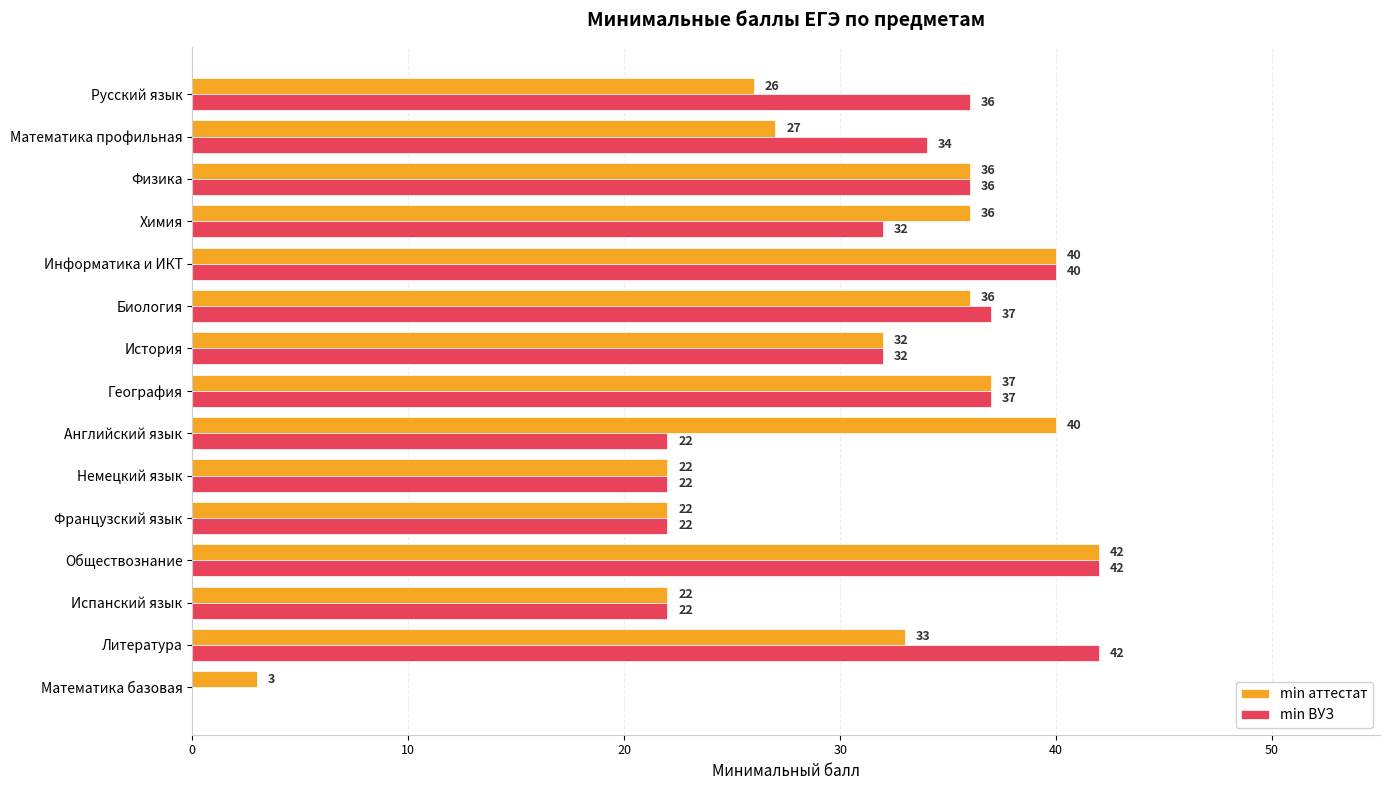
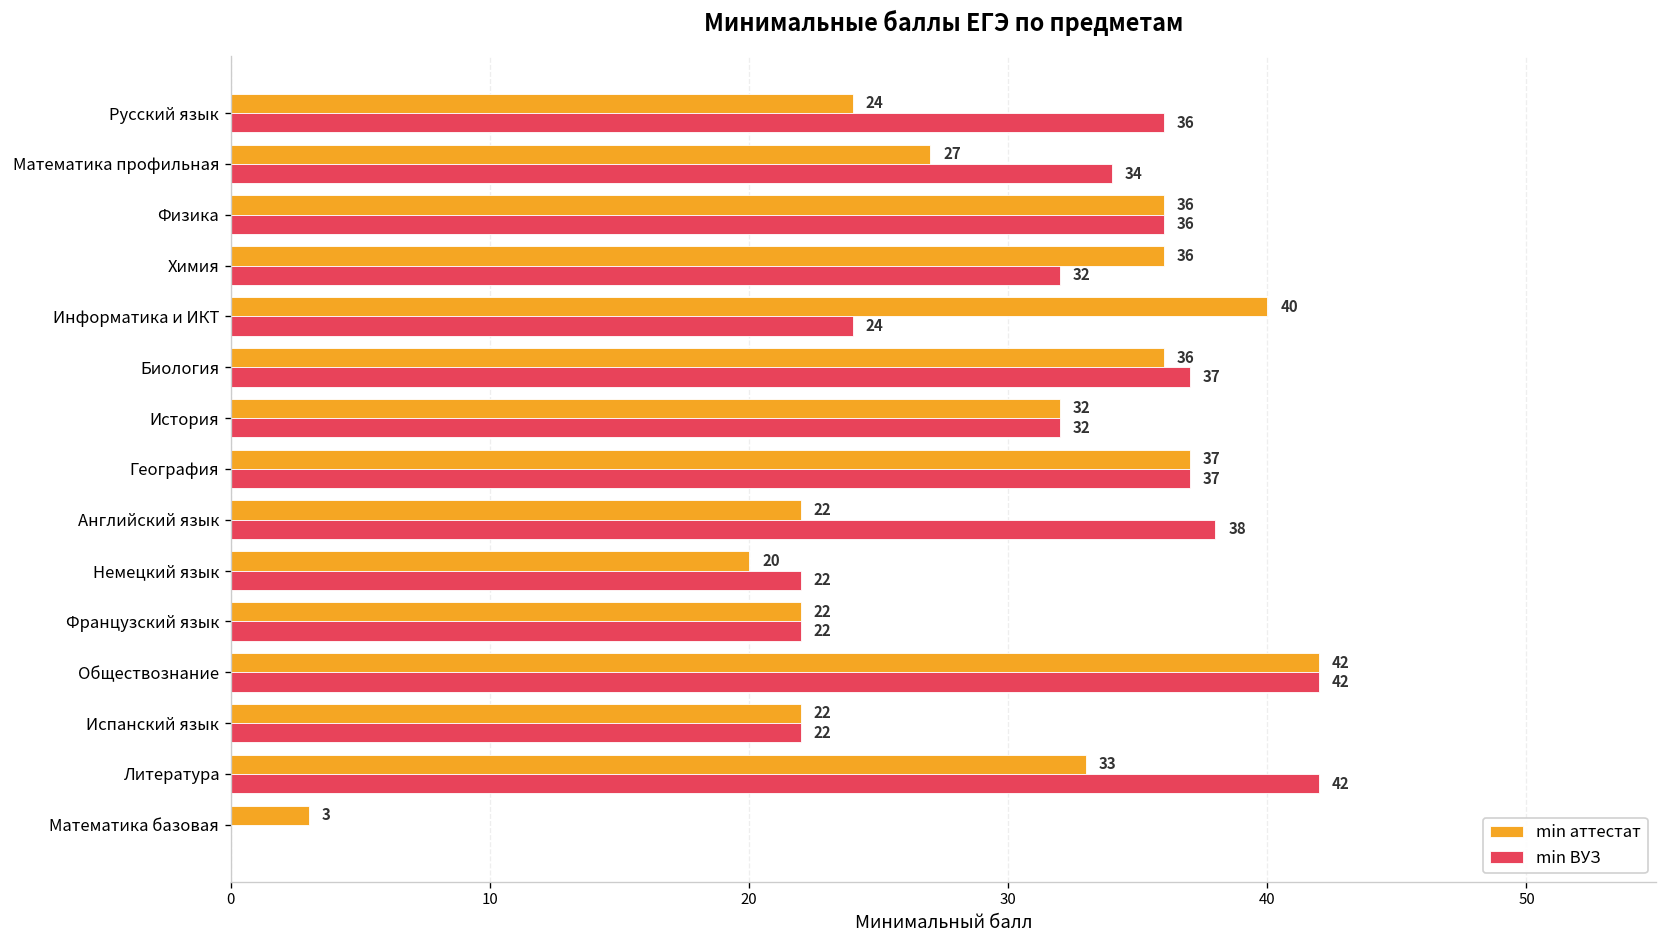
  {
    "min аттестат": {
-     "Русский язык": 26,
+     "Русский язык": 24,
      "Математика профильная": 27,
      "Физика": 36,
      "Химия": 36,
      "Информатика и ИКТ": 40,
      "Биология": 36,
      "История": 32,
      "География": 37,
-     "Английский язык": 40,
-     "Немецкий язык": 22,
+     "Английский язык": 22,
+     "Немецкий язык": 20,
      "Французский язык": 22,
      "Обществознание": 42,
      "Испанский язык": 22,
      "Литература": 33,
      "Математика базовая": 3
    },
    "min ВУЗ": {
      "Русский язык": 36,
      "Математика профильная": 34,
      "Физика": 36,
      "Химия": 32,
-     "Информатика и ИКТ": 40,
+     "Информатика и ИКТ": 24,
      "Биология": 37,
      "История": 32,
      "География": 37,
-     "Английский язык": 22,
+     "Английский язык": 38,
      "Немецкий язык": 22,
      "Французский язык": 22,
      "Обществознание": 42,
      "Испанский язык": 22,
      "Литература": 42
    }
  }
